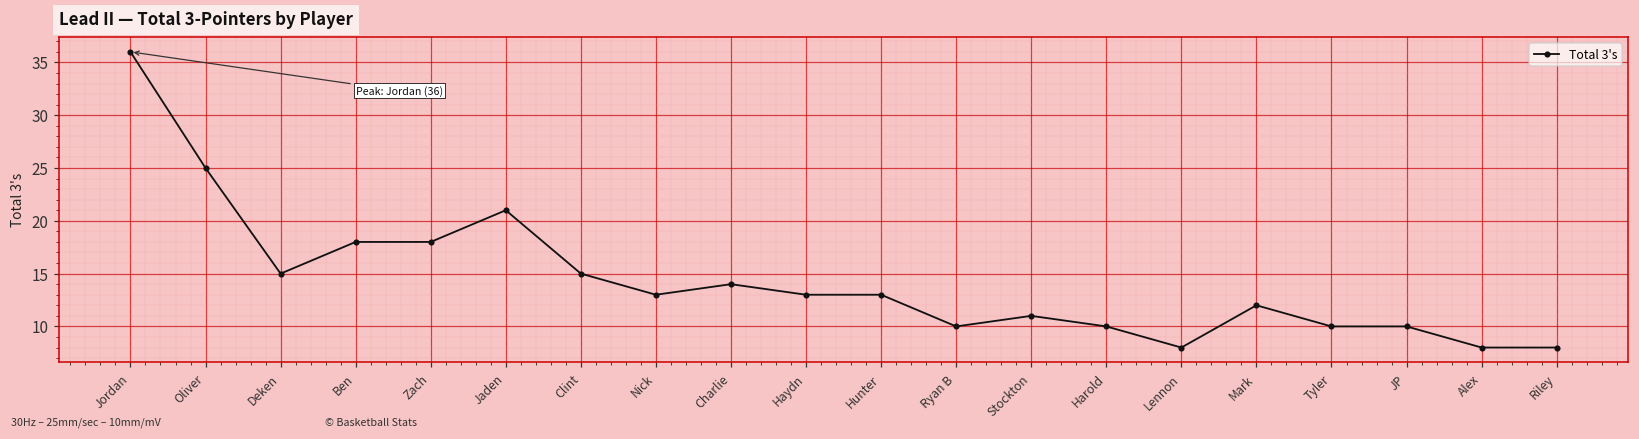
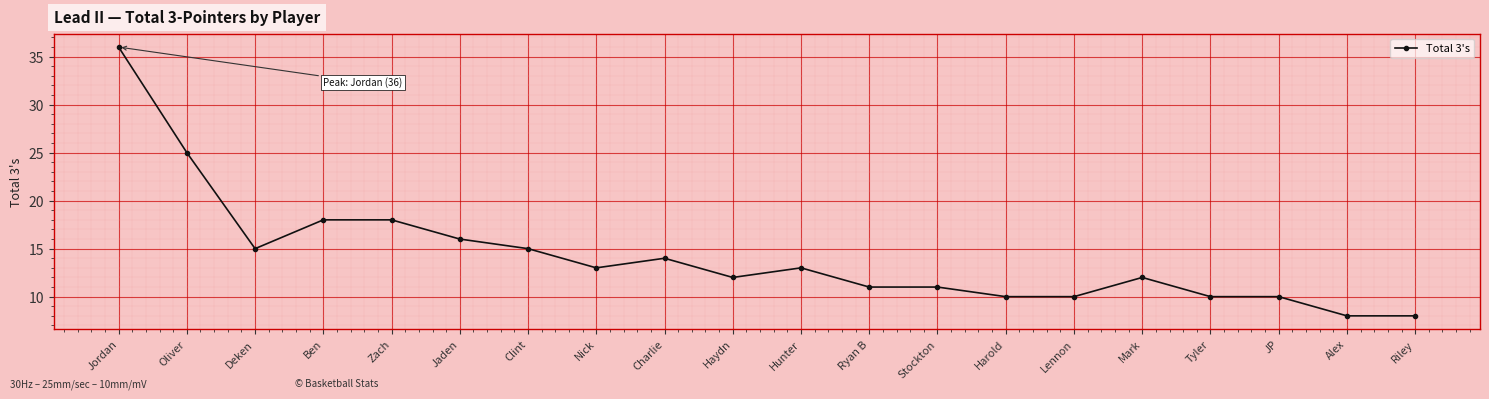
  {
    "Oliver": 25,
    "Deken": 15,
    "Ben": 18,
    "Zach": 18,
-   "Jaden": 21,
+   "Jaden": 16,
    "Clint": 15,
    "Nick": 13,
    "Charlie": 14,
-   "Haydn": 13,
+   "Haydn": 12,
    "Hunter": 13,
-   "Ryan B": 10,
+   "Ryan B": 11,
    "Stockton": 11,
    "Harold": 10,
-   "Lennon": 8,
+   "Lennon": 10,
    "Mark": 12,
    "Tyler": 10,
    "JP": 10,
    "Alex": 8,
    "Riley": 8
  }
